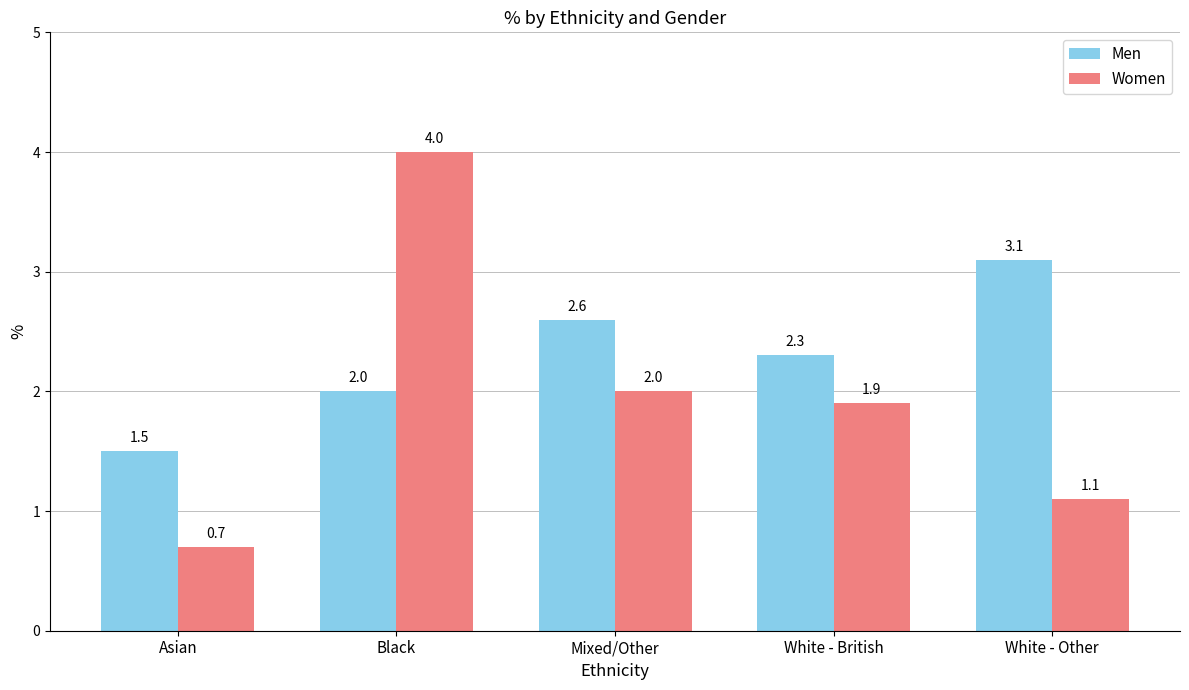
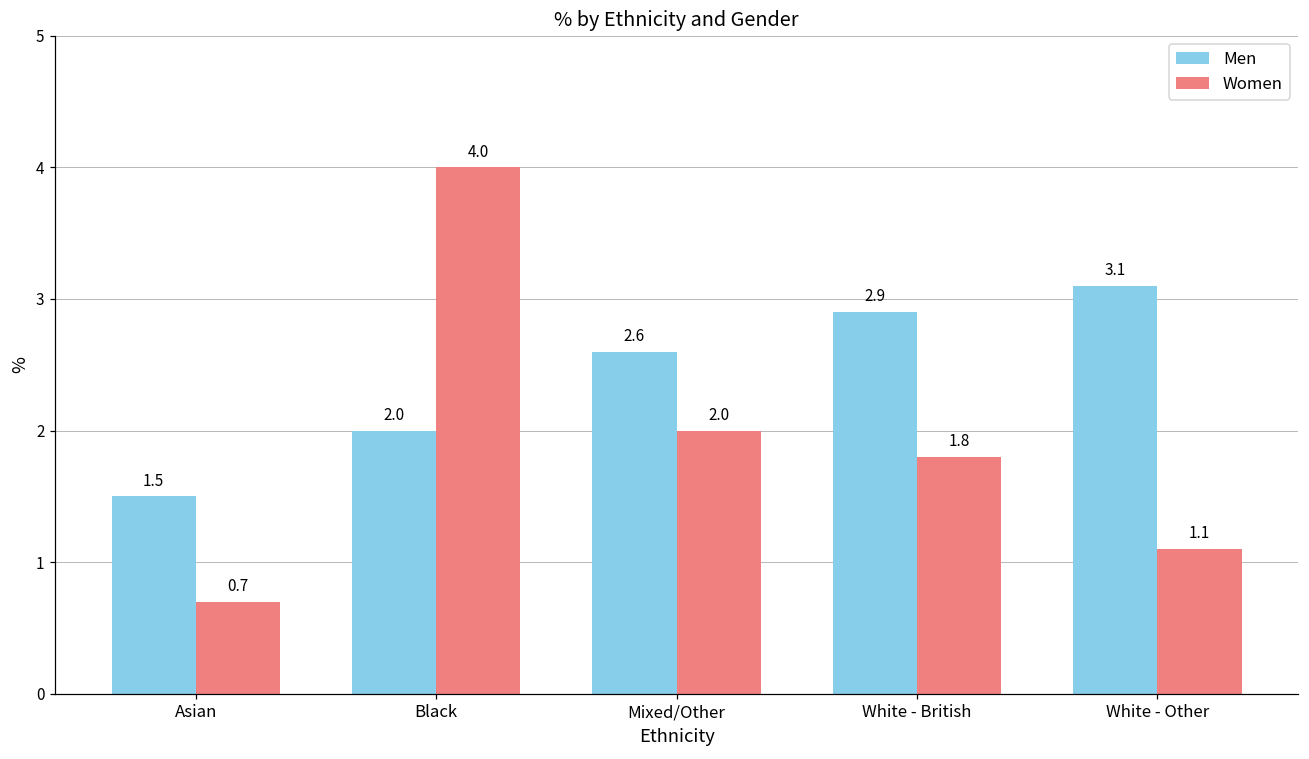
  {
    "Men": {
      "Asian": 1.5,
      "Black": 2.0,
      "Mixed/Other": 2.6,
-     "White - British": 2.3,
+     "White - British": 2.9,
      "White - Other": 3.1
    },
    "Women": {
      "Asian": 0.7,
      "Black": 4.0,
      "Mixed/Other": 2.0,
-     "White - British": 1.9,
+     "White - British": 1.8,
      "White - Other": 1.1
    }
  }
